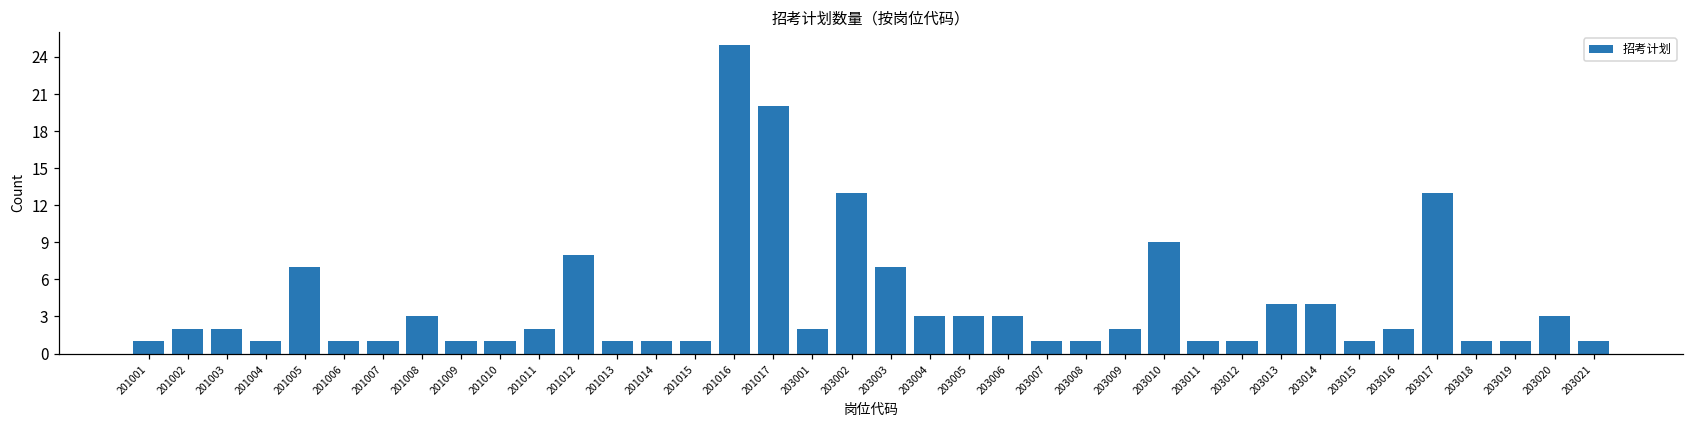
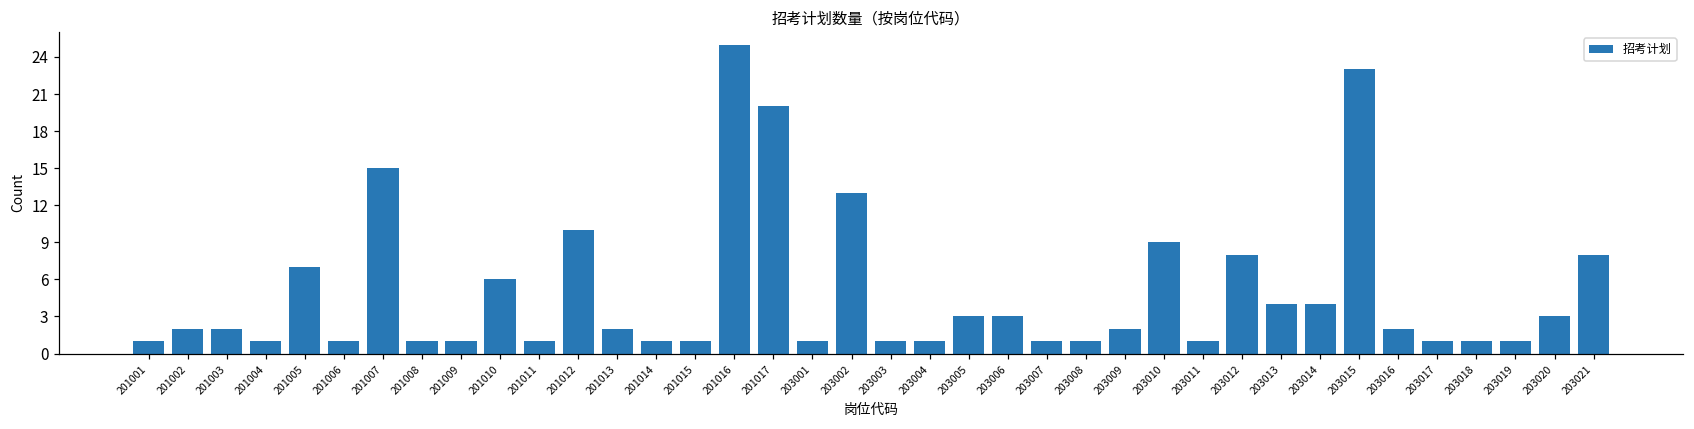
  {
    "201001": 1,
    "201002": 2,
    "201003": 2,
    "201004": 1,
    "201005": 7,
    "201006": 1,
-   "201007": 1,
-   "201008": 3,
+   "201007": 15,
+   "201008": 1,
    "201009": 1,
-   "201010": 1,
-   "201011": 2,
-   "201012": 8,
-   "201013": 1,
+   "201010": 6,
+   "201011": 1,
+   "201012": 10,
+   "201013": 2,
    "201014": 1,
    "201015": 1,
    "201016": 25,
    "201017": 20,
-   "203001": 2,
+   "203001": 1,
    "203002": 13,
-   "203003": 7,
-   "203004": 3,
+   "203003": 1,
+   "203004": 1,
    "203005": 3,
    "203006": 3,
    "203007": 1,
    "203008": 1,
    "203009": 2,
    "203010": 9,
    "203011": 1,
-   "203012": 1,
+   "203012": 8,
    "203013": 4,
    "203014": 4,
-   "203015": 1,
+   "203015": 23,
    "203016": 2,
-   "203017": 13,
+   "203017": 1,
    "203018": 1,
    "203019": 1,
    "203020": 3,
-   "203021": 1
+   "203021": 8
  }
